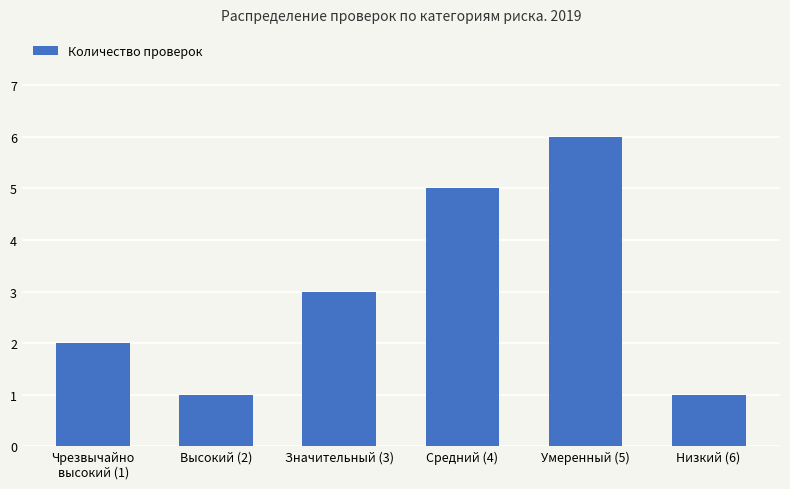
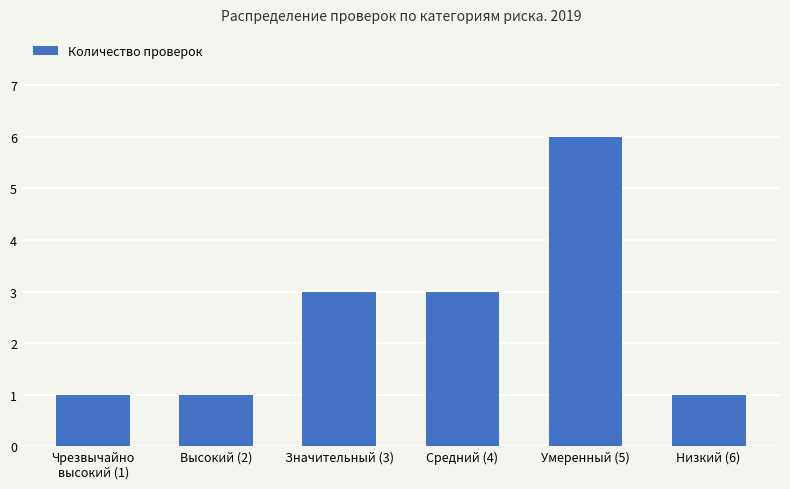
  {
-   "Чрезвычайно высокий (1)": 2,
+   "Чрезвычайно высокий (1)": 1,
    "Высокий (2)": 1,
    "Значительный (3)": 3,
-   "Средний (4)": 5,
+   "Средний (4)": 3,
    "Умеренный (5)": 6,
    "Низкий (6)": 1
  }
